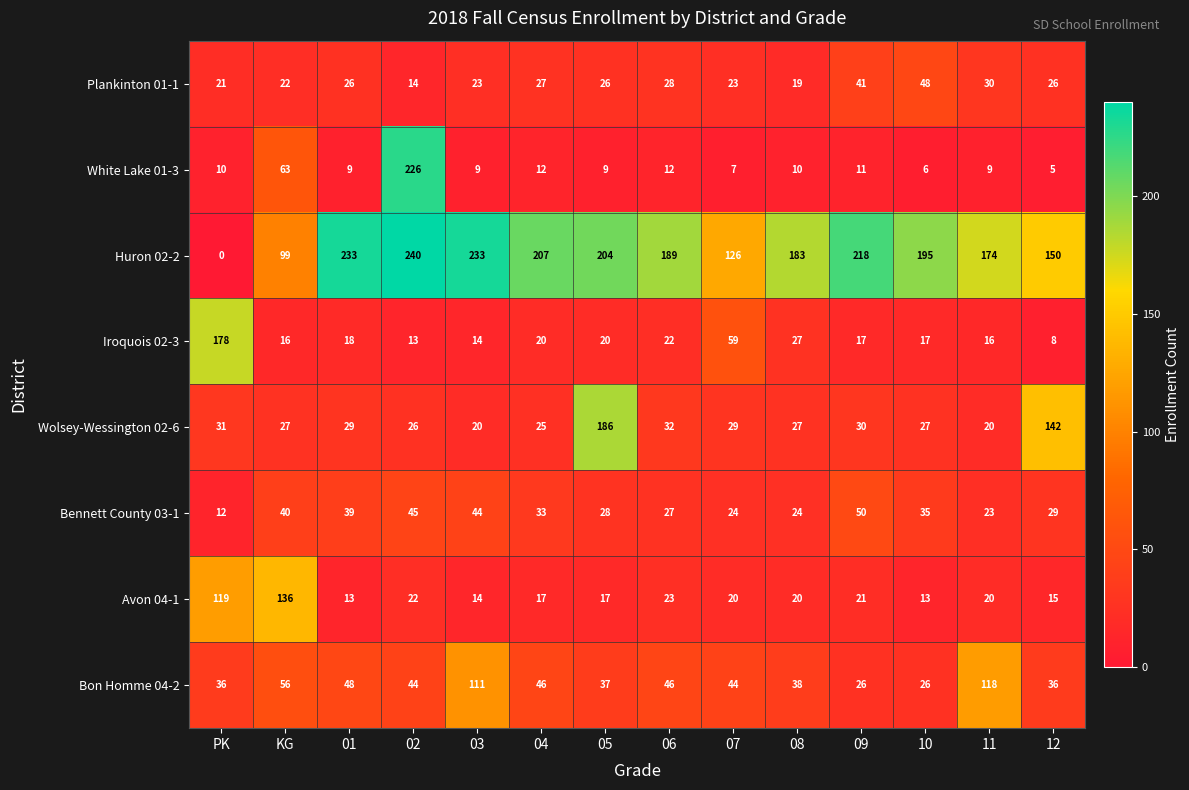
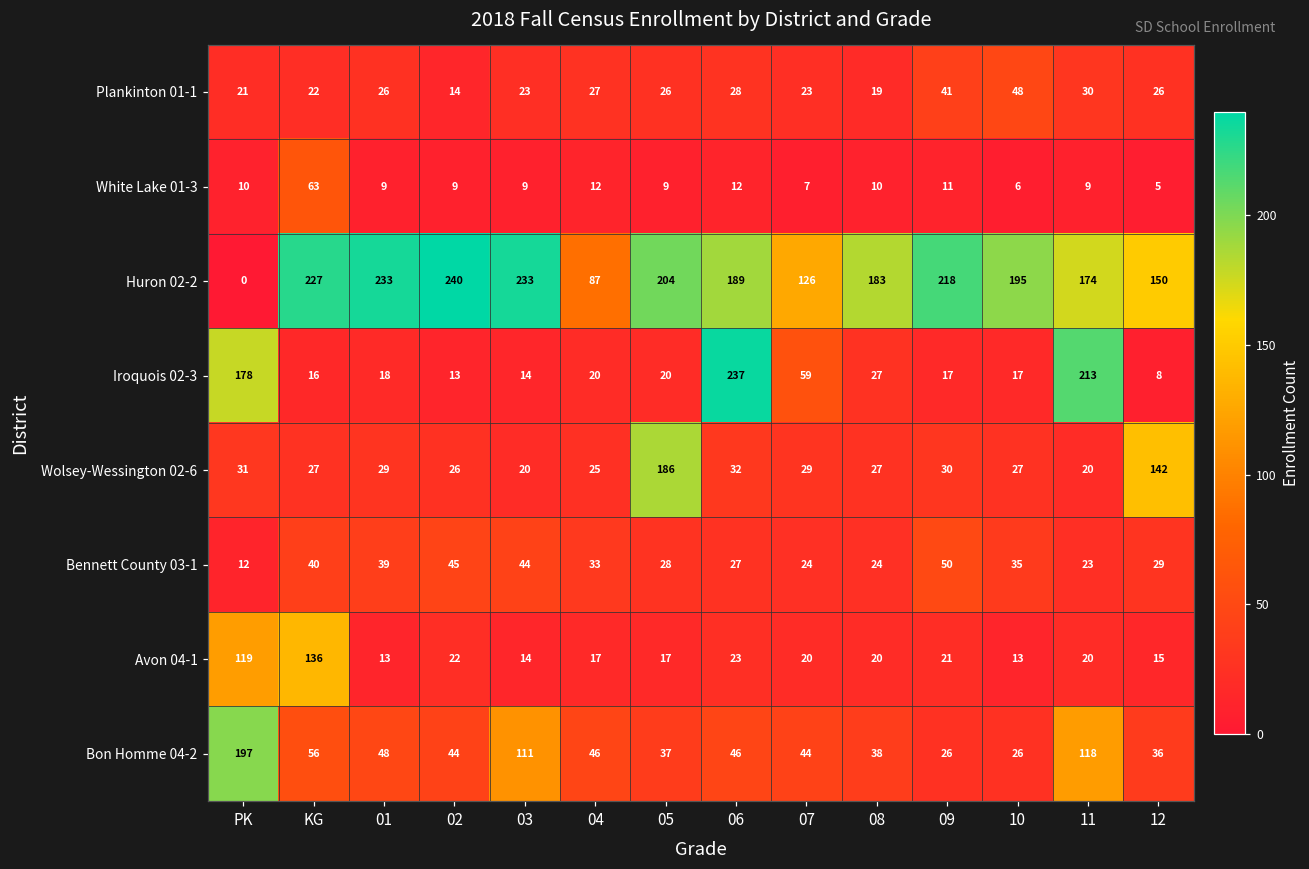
  {
    "Plankinton 01-1": {
      "PK": 21,
      "KG": 22,
      "01": 26,
      "02": 14,
      "03": 23,
      "04": 27,
      "05": 26,
      "06": 28,
      "07": 23,
      "08": 19,
      "09": 41,
      "10": 48,
      "11": 30,
      "12": 26
    },
    "White Lake 01-3": {
      "PK": 10,
      "KG": 63,
      "01": 9,
-     "02": 226,
+     "02": 9,
      "03": 9,
      "04": 12,
      "05": 9,
      "06": 12,
      "07": 7,
      "08": 10,
      "09": 11,
      "10": 6,
      "11": 9,
      "12": 5
    },
    "Huron 02-2": {
      "PK": 0,
-     "KG": 99,
+     "KG": 227,
      "01": 233,
      "02": 240,
      "03": 233,
-     "04": 207,
+     "04": 87,
      "05": 204,
      "06": 189,
      "07": 126,
      "08": 183,
      "09": 218,
      "10": 195,
      "11": 174,
      "12": 150
    },
    "Iroquois 02-3": {
      "PK": 178,
      "KG": 16,
      "01": 18,
      "02": 13,
      "03": 14,
      "04": 20,
      "05": 20,
-     "06": 22,
+     "06": 237,
      "07": 59,
      "08": 27,
      "09": 17,
      "10": 17,
-     "11": 16,
+     "11": 213,
      "12": 8
    },
    "Wolsey-Wessington 02-6": {
      "PK": 31,
      "KG": 27,
      "01": 29,
      "02": 26,
      "03": 20,
      "04": 25,
      "05": 186,
      "06": 32,
      "07": 29,
      "08": 27,
      "09": 30,
      "10": 27,
      "11": 20,
      "12": 142
    },
    "Bennett County 03-1": {
      "PK": 12,
      "KG": 40,
      "01": 39,
      "02": 45,
      "03": 44,
      "04": 33,
      "05": 28,
      "06": 27,
      "07": 24,
      "08": 24,
      "09": 50,
      "10": 35,
      "11": 23,
      "12": 29
    },
    "Avon 04-1": {
      "PK": 119,
      "KG": 136,
      "01": 13,
      "02": 22,
      "03": 14,
      "04": 17,
      "05": 17,
      "06": 23,
      "07": 20,
      "08": 20,
      "09": 21,
      "10": 13,
      "11": 20,
      "12": 15
    },
    "Bon Homme 04-2": {
-     "PK": 36,
+     "PK": 197,
      "KG": 56,
      "01": 48,
      "02": 44,
      "03": 111,
      "04": 46,
      "05": 37,
      "06": 46,
      "07": 44,
      "08": 38,
      "09": 26,
      "10": 26,
      "11": 118,
      "12": 36
    }
  }
